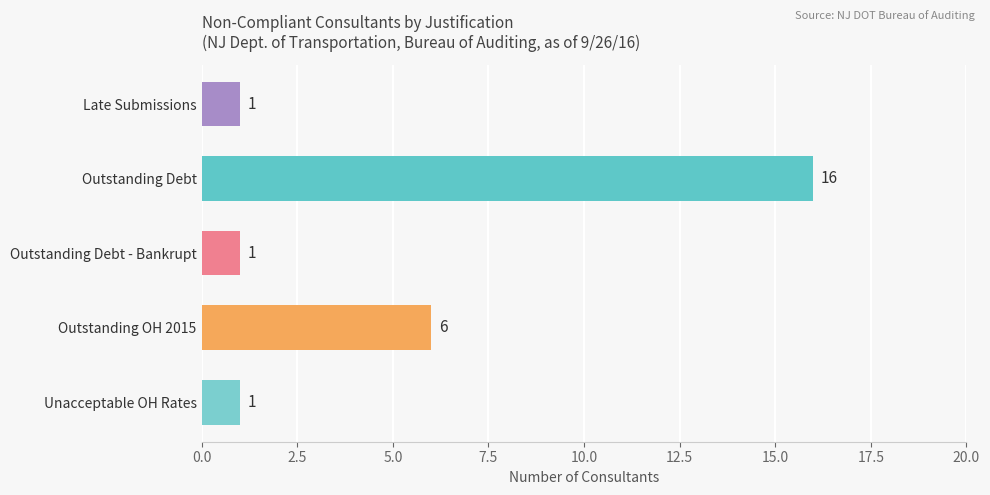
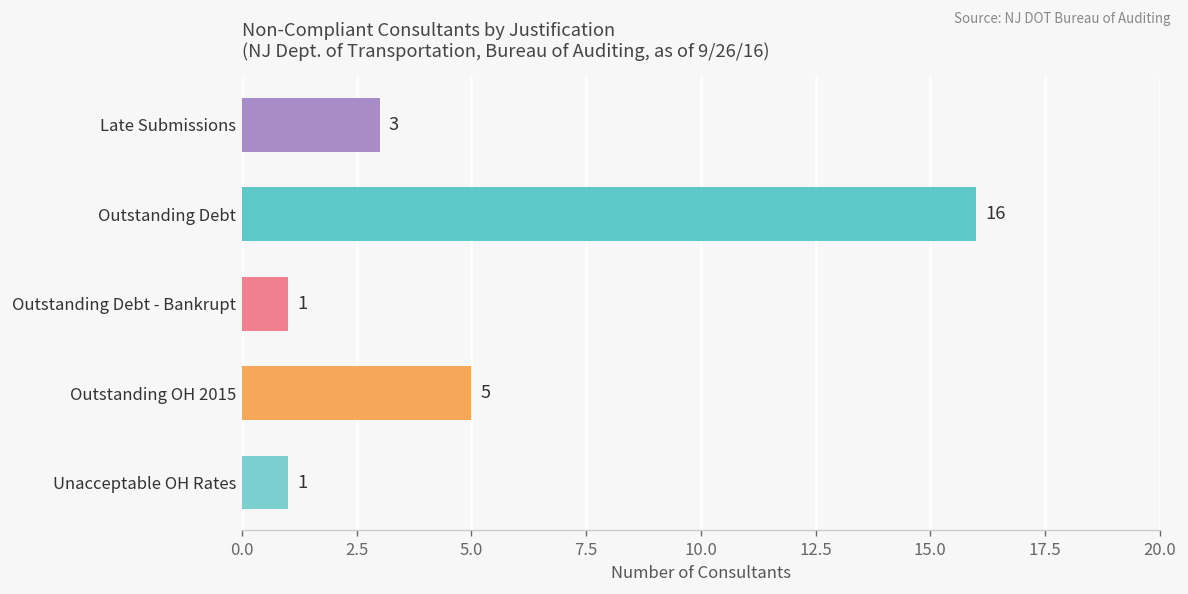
  {
-   "Late Submissions": 1,
+   "Late Submissions": 3,
    "Outstanding Debt": 16,
    "Outstanding Debt - Bankrupt": 1,
-   "Outstanding OH 2015": 6,
+   "Outstanding OH 2015": 5,
    "Unacceptable OH Rates": 1
  }
